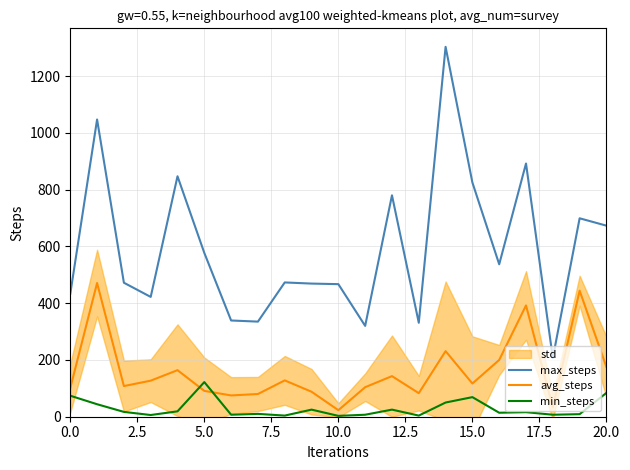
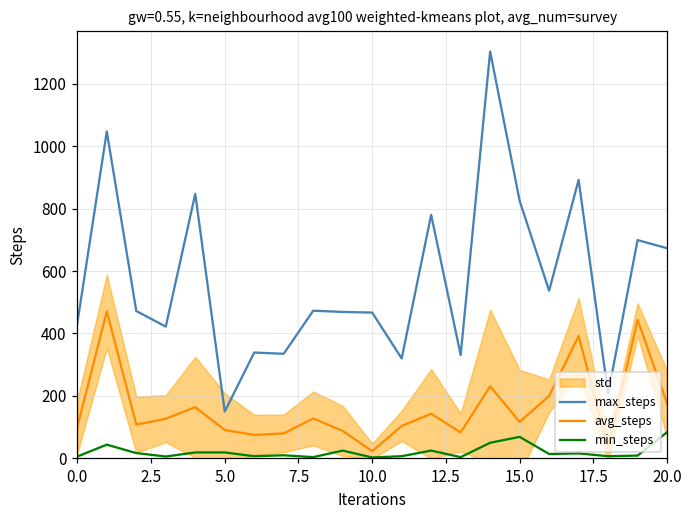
  {
    "max_steps": {
      "0.0": 430,
-     "5.0": 580,
+     "5.0": 150,
      "10.0": 470,
      "15.0": 830,
      "20.0": 670
    },
    "min_steps": {
-     "0.0": 70,
-     "5.0": 120,
+     "0.0": 10,
+     "5.0": 20,
      "10.0": 0,
      "15.0": 70,
      "20.0": 80
    }
  }
